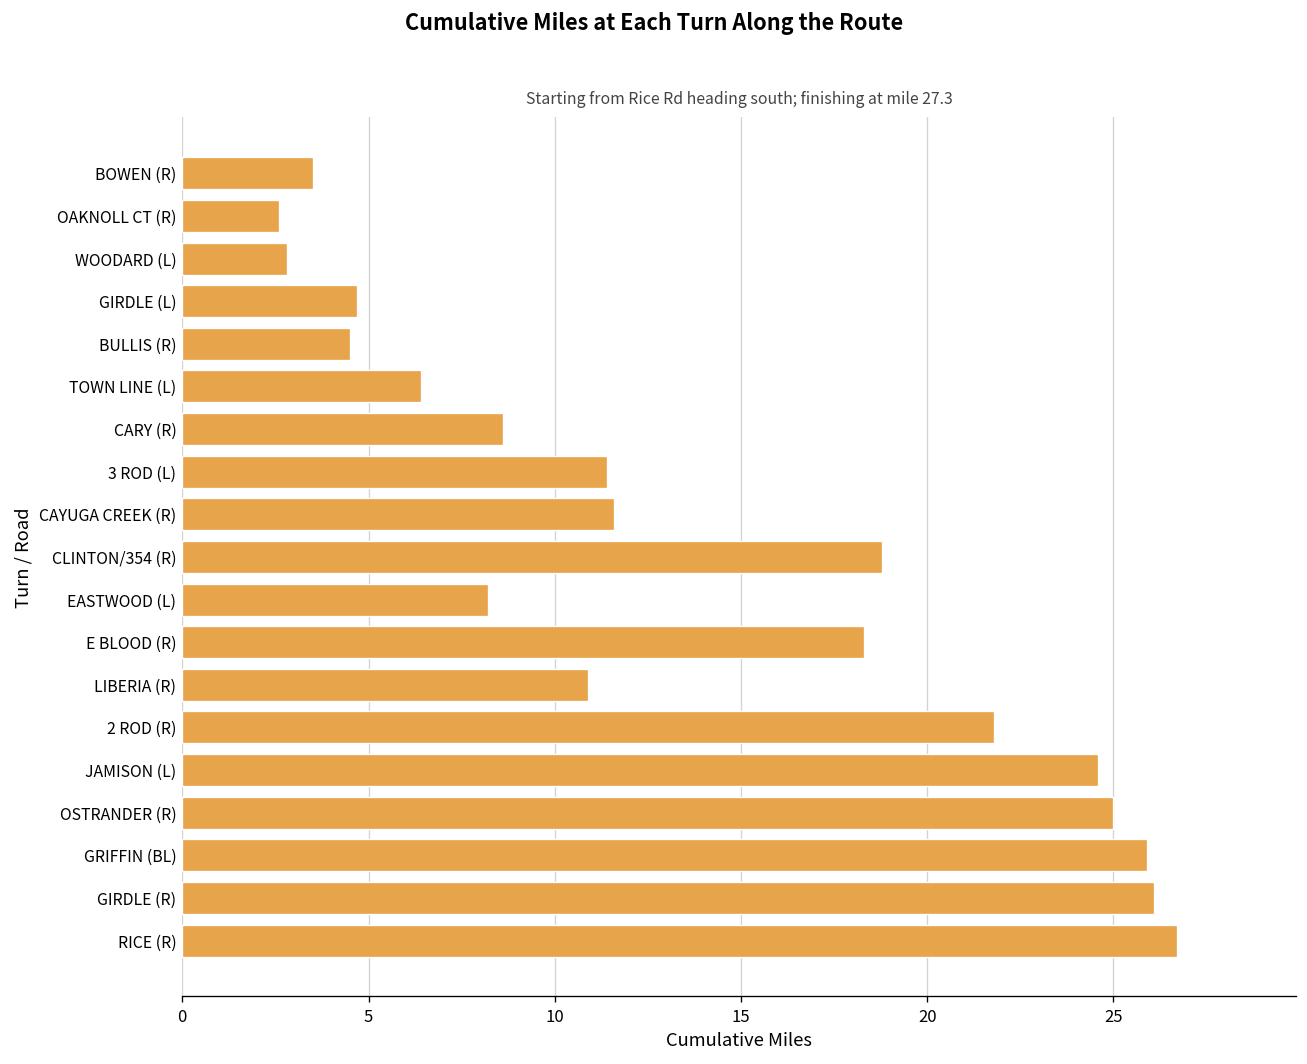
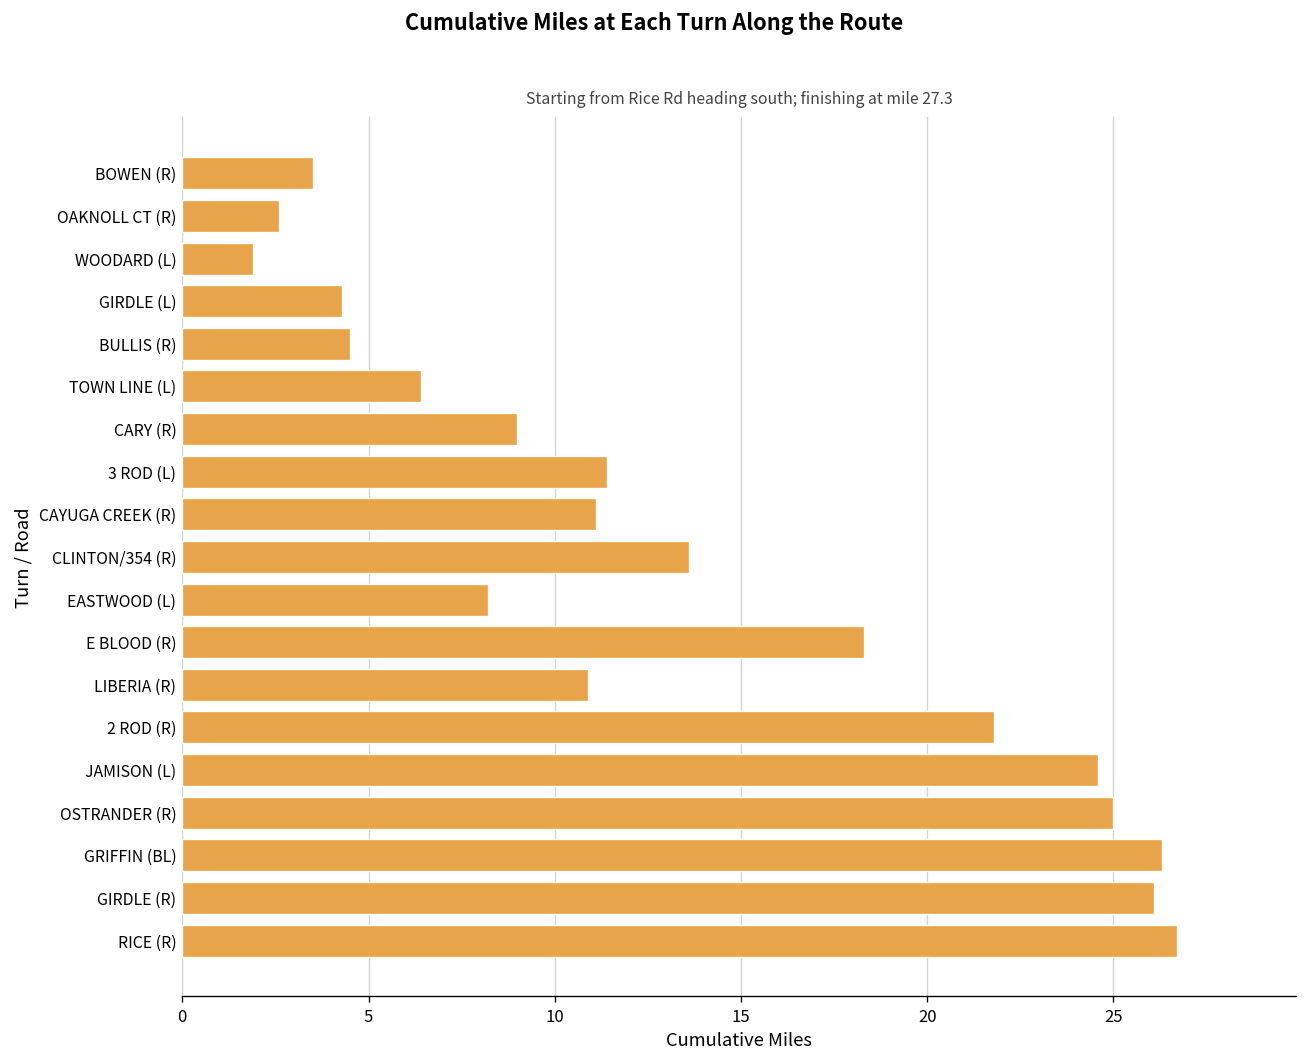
  {
    "BOWEN (R)": 3.5,
    "OAKNOLL CT (R)": 2.6,
-   "WOODARD (L)": 2.8,
-   "GIRDLE (L)": 4.7,
+   "WOODARD (L)": 1.9,
+   "GIRDLE (L)": 4.3,
    "BULLIS (R)": 4.5,
    "TOWN LINE (L)": 6.4,
-   "CARY (R)": 8.6,
+   "CARY (R)": 9.0,
    "3 ROD (L)": 11.4,
-   "CAYUGA CREEK (R)": 11.6,
-   "CLINTON/354 (R)": 18.8,
+   "CAYUGA CREEK (R)": 11.1,
+   "CLINTON/354 (R)": 13.6,
    "EASTWOOD (L)": 8.2,
    "E BLOOD (R)": 18.3,
    "LIBERIA (R)": 10.9,
    "2 ROD (R)": 21.8,
    "JAMISON (L)": 24.6,
    "OSTRANDER (R)": 25.0,
-   "GRIFFIN (BL)": 25.9,
+   "GRIFFIN (BL)": 26.3,
    "GIRDLE (R)": 26.1,
    "RICE (R)": 26.7
  }
